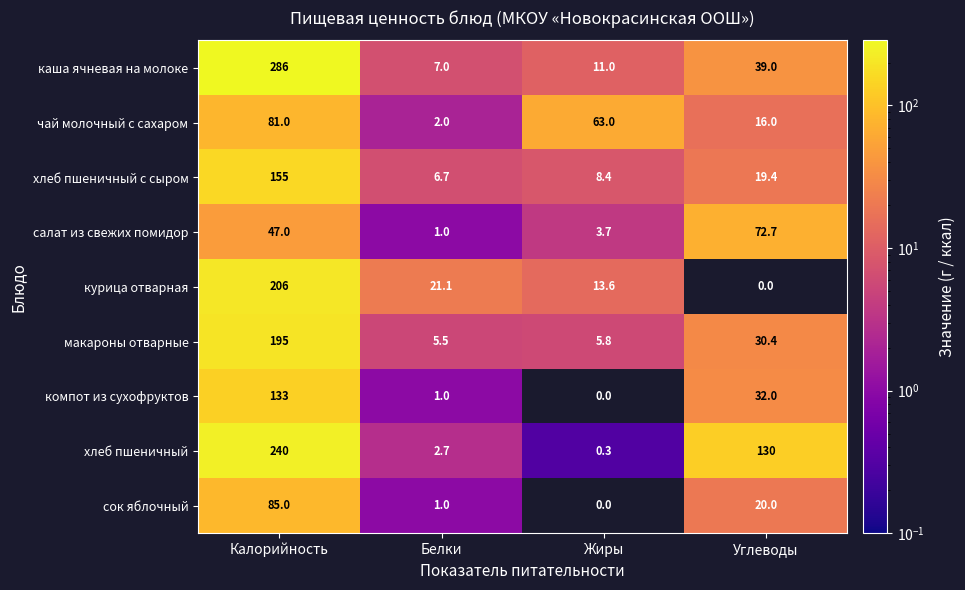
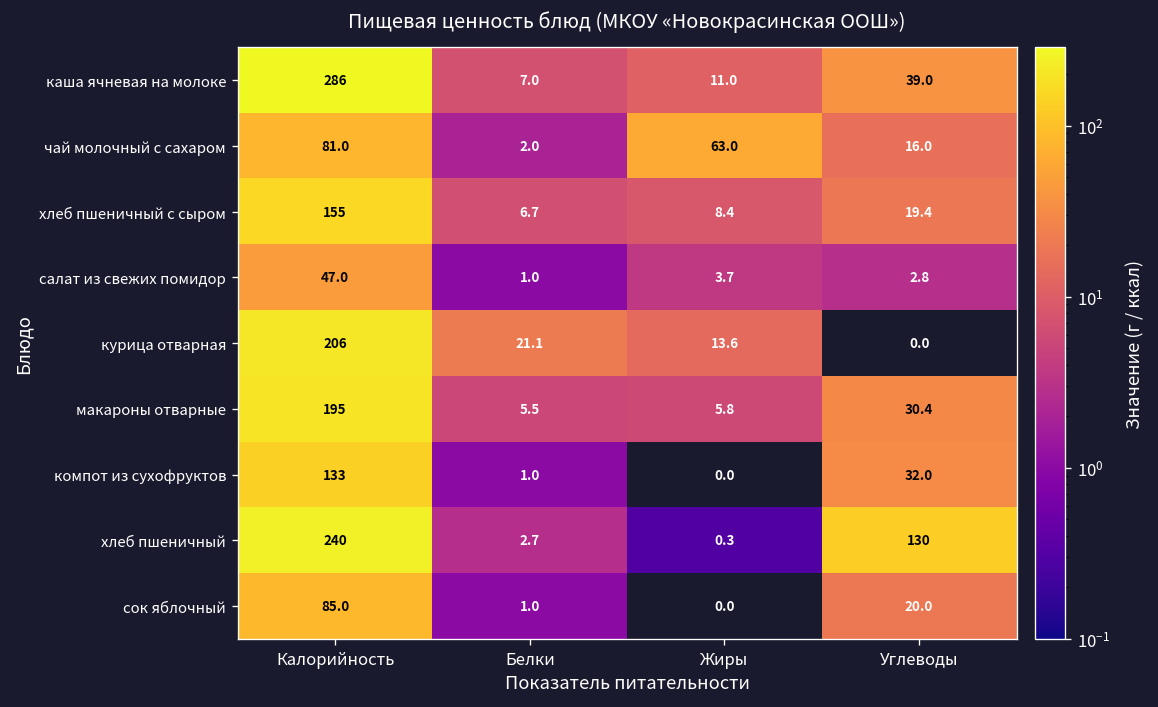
  {
    "каша ячневая на молоке": {
      "Калорийность": 286,
      "Белки": 7.0,
      "Жиры": 11.0,
      "Углеводы": 39.0
    },
    "чай молочный с сахаром": {
      "Калорийность": 81.0,
      "Белки": 2.0,
      "Жиры": 63.0,
      "Углеводы": 16.0
    },
    "хлеб пшеничный с сыром": {
      "Калорийность": 155,
      "Белки": 6.7,
      "Жиры": 8.4,
      "Углеводы": 19.4
    },
    "салат из свежих помидор": {
      "Калорийность": 47.0,
      "Белки": 1.0,
      "Жиры": 3.7,
-     "Углеводы": 72.7
+     "Углеводы": 2.8
    },
    "курица отварная": {
      "Калорийность": 206,
      "Белки": 21.1,
      "Жиры": 13.6,
      "Углеводы": 0.0
    },
    "макароны отварные": {
      "Калорийность": 195,
      "Белки": 5.5,
      "Жиры": 5.8,
      "Углеводы": 30.4
    },
    "компот из сухофруктов": {
      "Калорийность": 133,
      "Белки": 1.0,
      "Жиры": 0.0,
      "Углеводы": 32.0
    },
    "хлеб пшеничный": {
      "Калорийность": 240,
      "Белки": 2.7,
      "Жиры": 0.3,
      "Углеводы": 130
    },
    "сок яблочный": {
      "Калорийность": 85.0,
      "Белки": 1.0,
      "Жиры": 0.0,
      "Углеводы": 20.0
    }
  }
